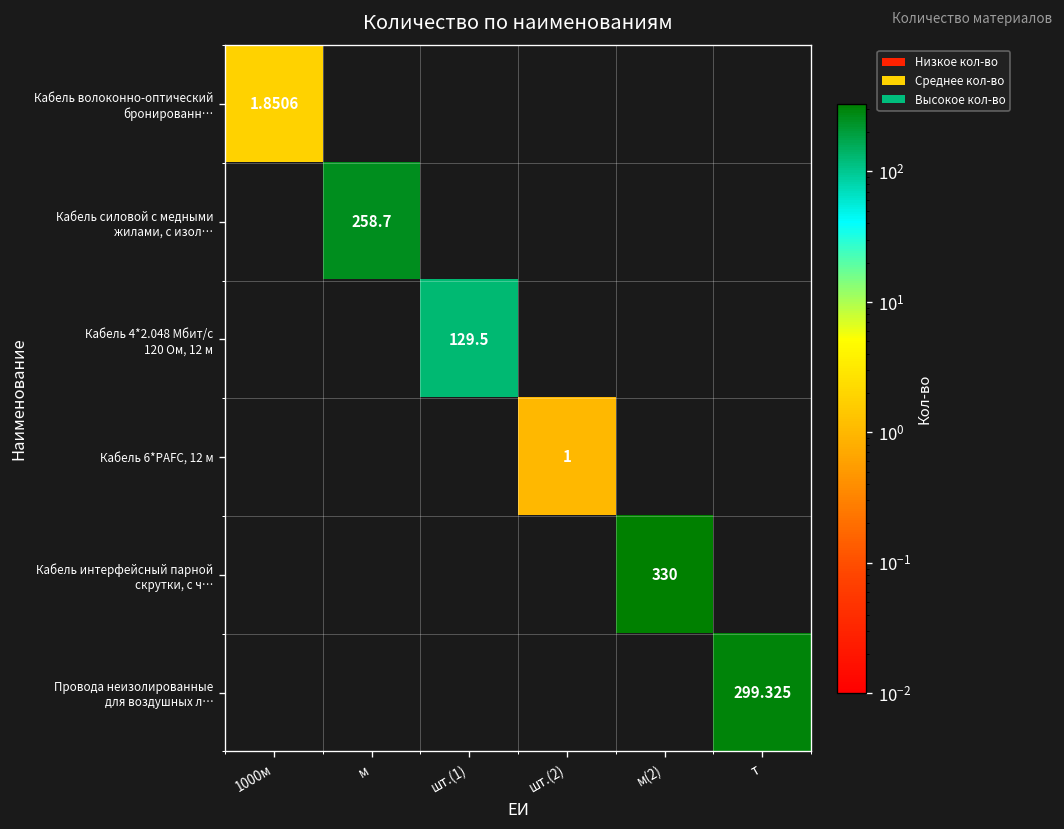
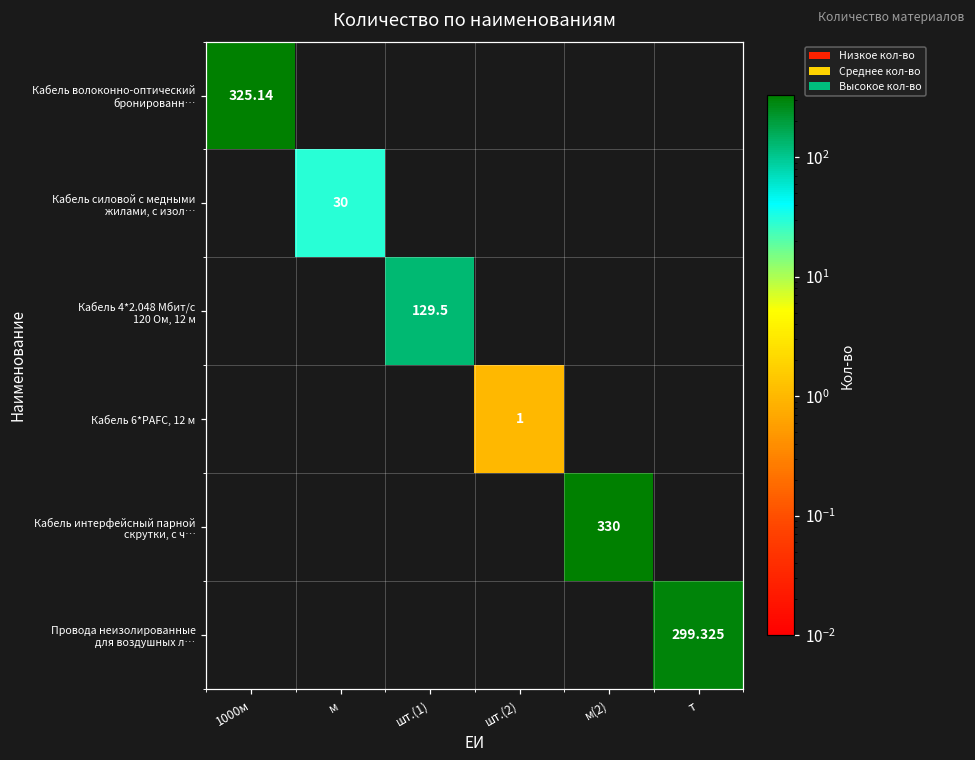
  {
    "Кабель волоконно-оптический бронированн…": {
-     "1000м": 1.8506
+     "1000м": 325.14
    },
    "Кабель силовой с медными жилами, с изол…": {
-     "м": 258.7
+     "м": 30
    },
    "Кабель 4*2.048 Мбит/с 120 Ом, 12 м": {
      "шт.(1)": 129.5
    },
    "Кабель 6*PAFC, 12 м": {
      "шт.(2)": 1
    },
    "Кабель интерфейсный парной скрутки, с ч…": {
      "м(2)": 330
    },
    "Провода неизолированные для воздушных л…": {
      "т": 299.325
    }
  }
